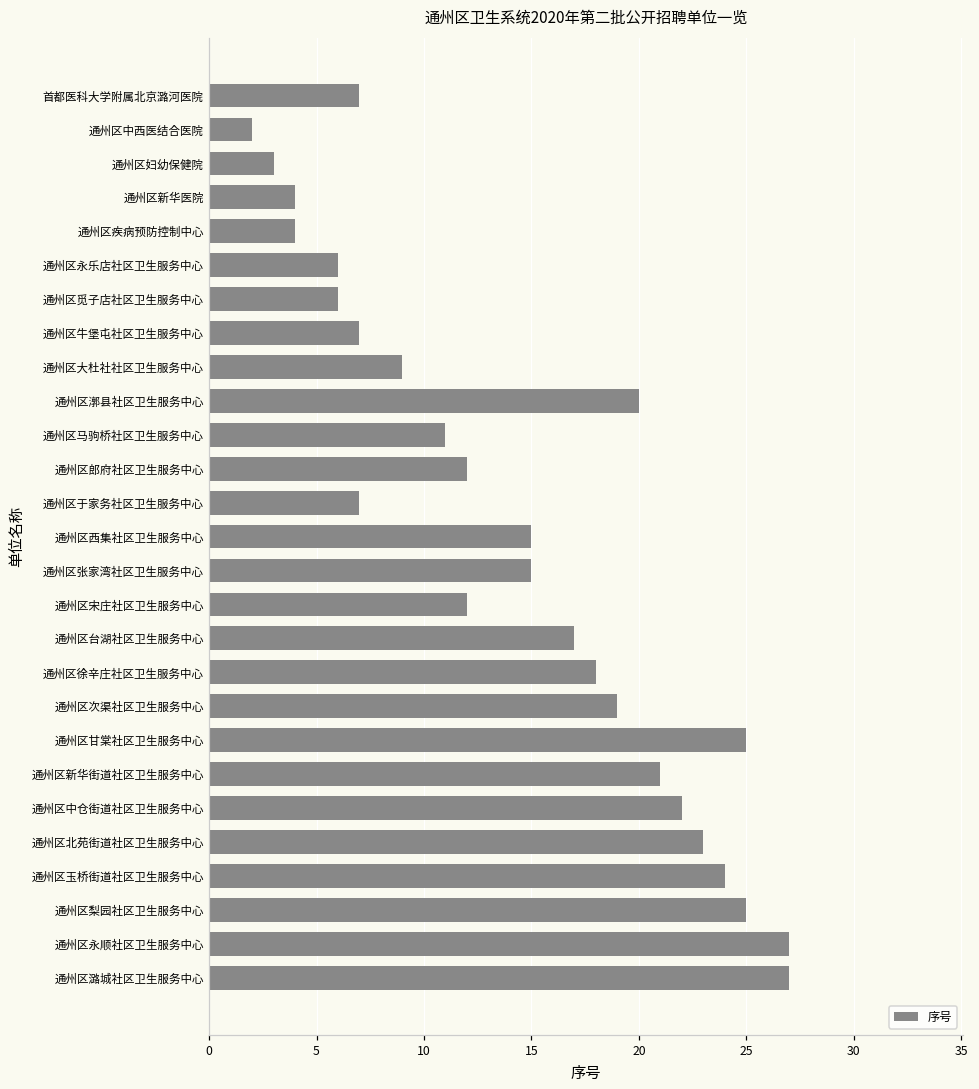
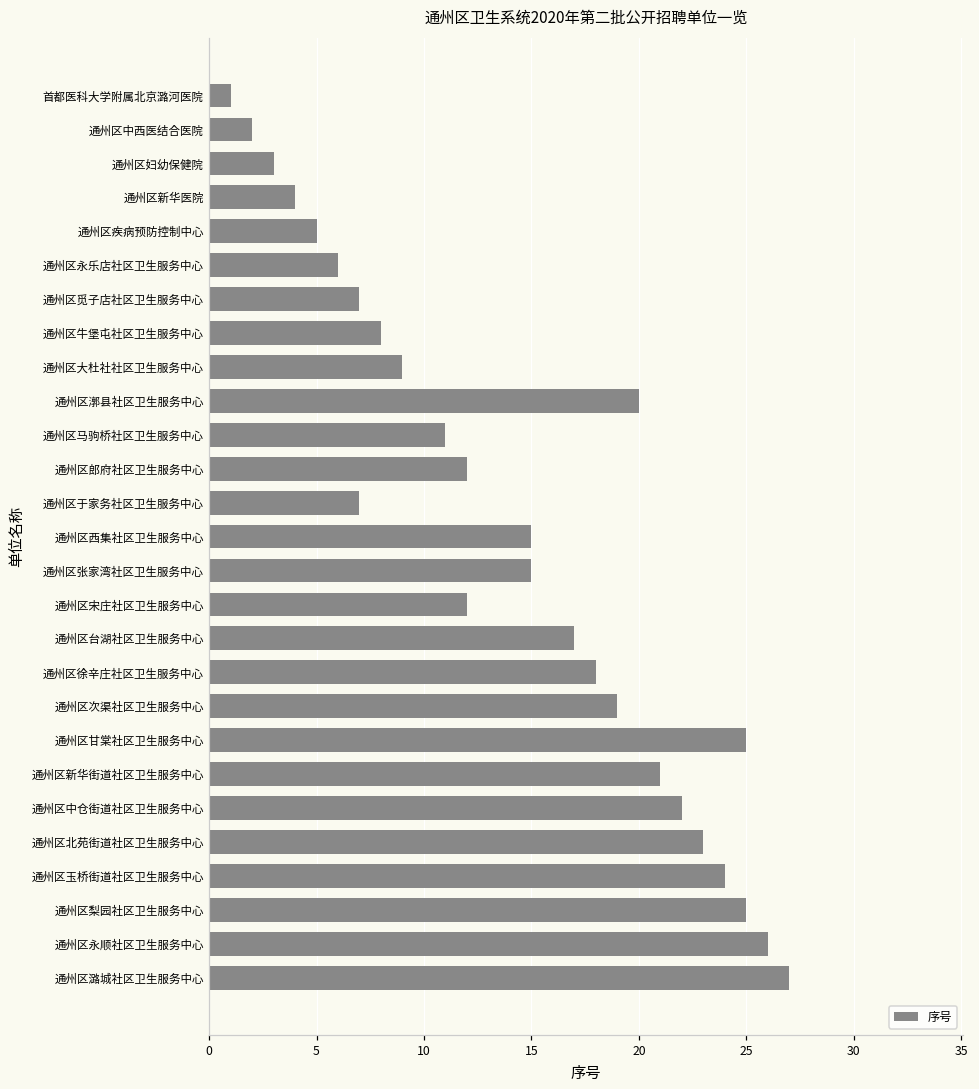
  {
-   "首都医科大学附属北京潞河医院": 7,
+   "首都医科大学附属北京潞河医院": 1,
    "通州区中西医结合医院": 2,
    "通州区妇幼保健院": 3,
    "通州区新华医院": 4,
-   "通州区疾病预防控制中心": 4,
+   "通州区疾病预防控制中心": 5,
    "通州区永乐店社区卫生服务中心": 6,
-   "通州区觅子店社区卫生服务中心": 6,
-   "通州区牛堡屯社区卫生服务中心": 7,
+   "通州区觅子店社区卫生服务中心": 7,
+   "通州区牛堡屯社区卫生服务中心": 8,
    "通州区大杜社社区卫生服务中心": 9,
    "通州区漷县社区卫生服务中心": 20,
    "通州区马驹桥社区卫生服务中心": 11,
    "通州区郎府社区卫生服务中心": 12,
    "通州区于家务社区卫生服务中心": 7,
    "通州区西集社区卫生服务中心": 15,
    "通州区张家湾社区卫生服务中心": 15,
    "通州区宋庄社区卫生服务中心": 12,
    "通州区台湖社区卫生服务中心": 17,
    "通州区徐辛庄社区卫生服务中心": 18,
    "通州区次渠社区卫生服务中心": 19,
    "通州区甘棠社区卫生服务中心": 25,
    "通州区新华街道社区卫生服务中心": 21,
    "通州区中仓街道社区卫生服务中心": 22,
    "通州区北苑街道社区卫生服务中心": 23,
    "通州区玉桥街道社区卫生服务中心": 24,
    "通州区梨园社区卫生服务中心": 25,
-   "通州区永顺社区卫生服务中心": 27,
+   "通州区永顺社区卫生服务中心": 26,
    "通州区潞城社区卫生服务中心": 27
  }
